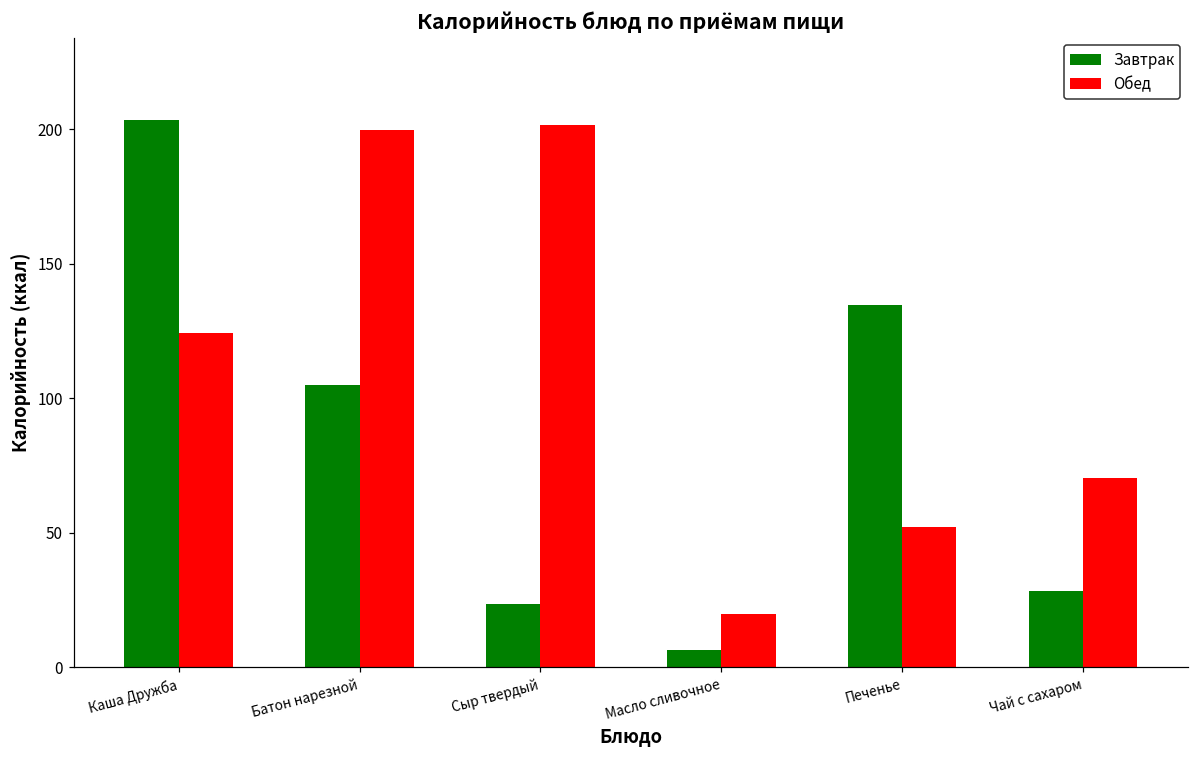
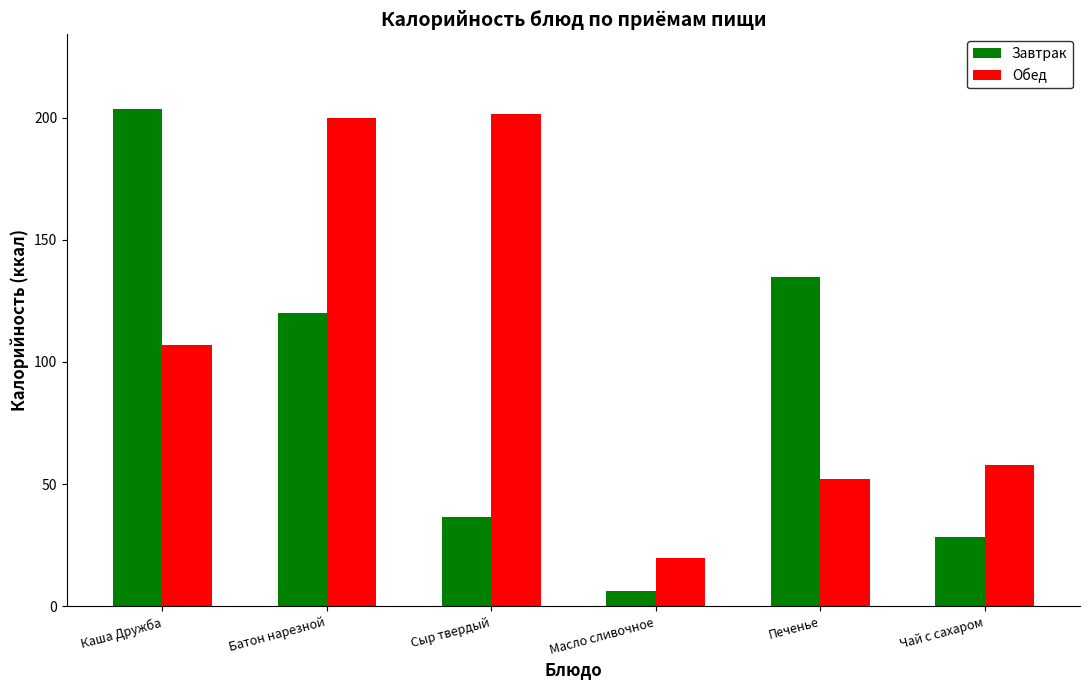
  {
    "Завтрак": {
      "Каша Дружба": 204,
-     "Батон нарезной": 105,
-     "Сыр твердый": 24,
+     "Батон нарезной": 120,
+     "Сыр твердый": 36,
      "Масло сливочное": 6,
      "Печенье": 135,
      "Чай с сахаром": 28
    },
    "Обед": {
-     "Каша Дружба": 124,
+     "Каша Дружба": 107,
      "Батон нарезной": 200,
      "Сыр твердый": 201,
      "Масло сливочное": 20,
      "Печенье": 52,
-     "Чай с сахаром": 71
+     "Чай с сахаром": 58
    }
  }
